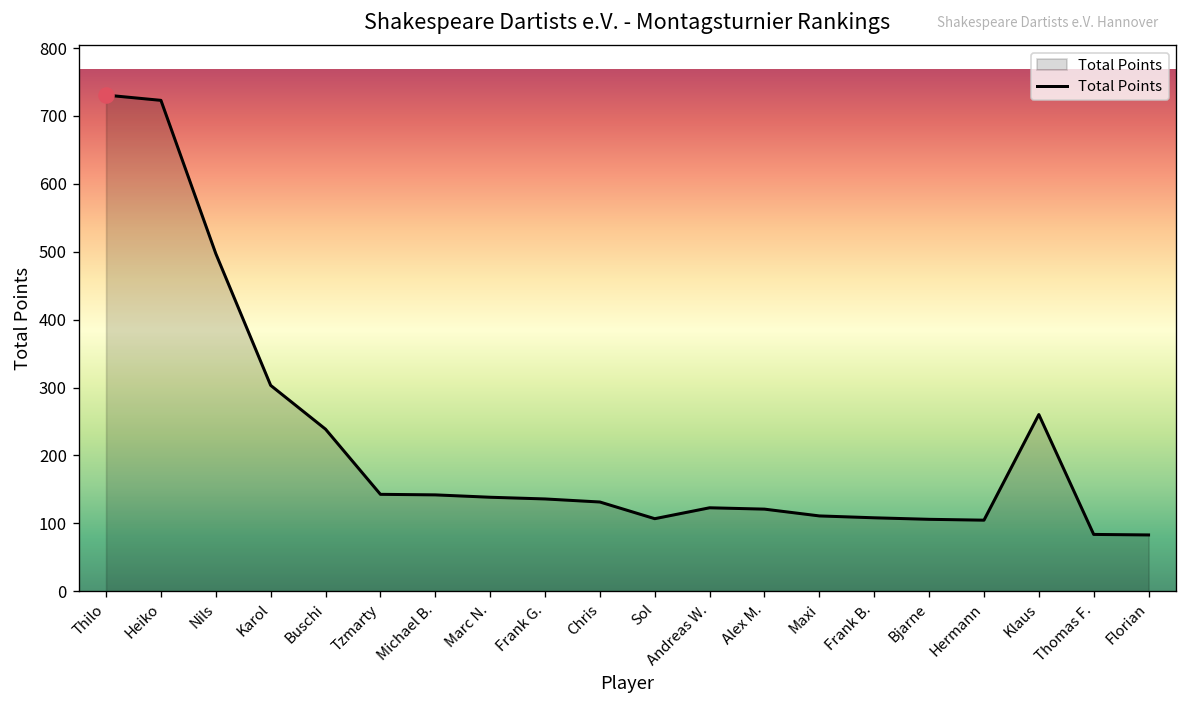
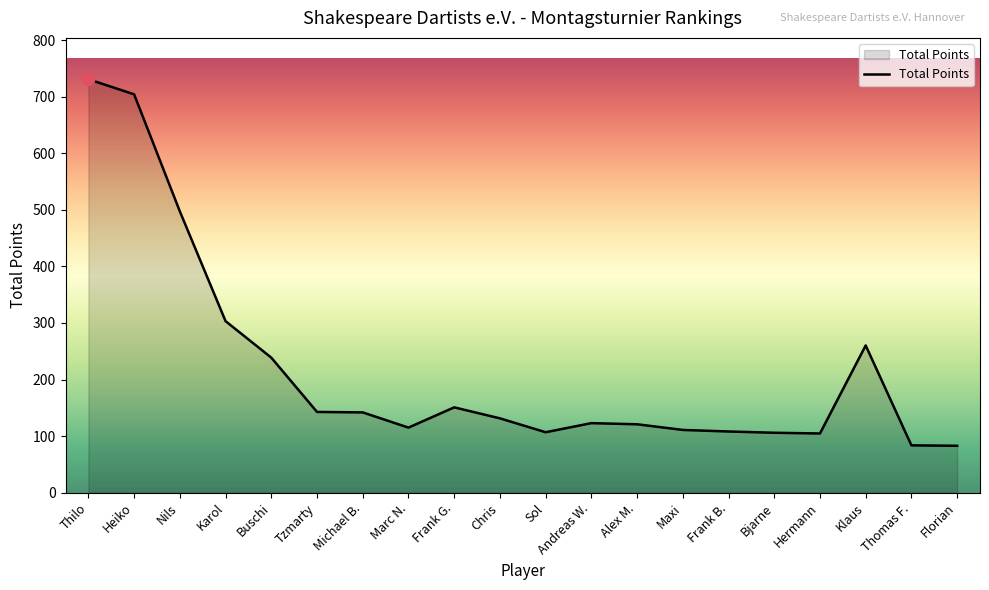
  {
    "Total Points": {
-     "Heiko": 720,
+     "Heiko": 700,
      "Nils": 500,
      "Karol": 300,
      "Buschi": 240,
      "Tzmarty": 140,
      "Michael B.": 140,
-     "Marc N.": 140,
-     "Frank G.": 140,
+     "Marc N.": 120,
+     "Frank G.": 150,
      "Chris": 130,
      "Sol": 110,
      "Andreas W.": 120,
      "Alex M.": 120,
      "Maxi": 110,
      "Frank B.": 110,
      "Bjarne": 110,
      "Hermann": 100,
      "Klaus": 260,
      "Thomas F.": 80,
      "Florian": 80
    }
  }
